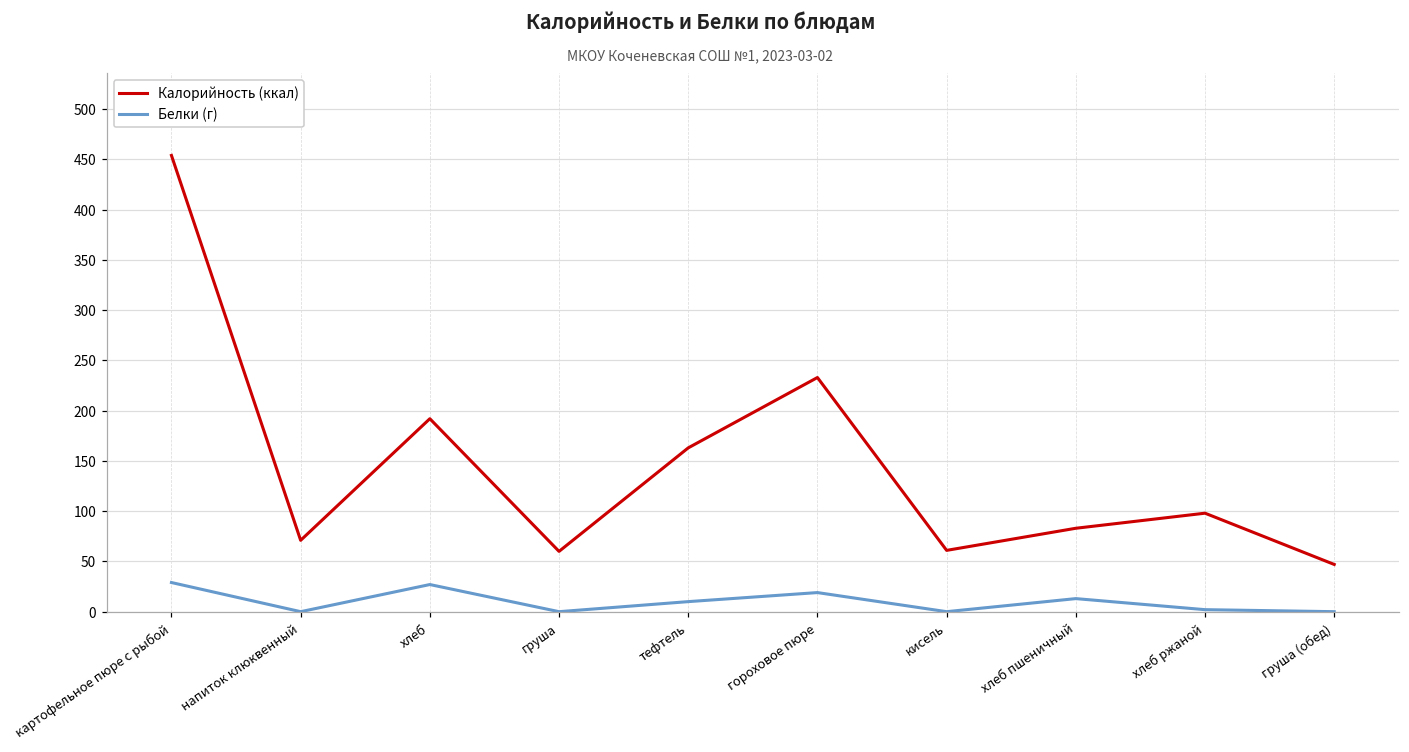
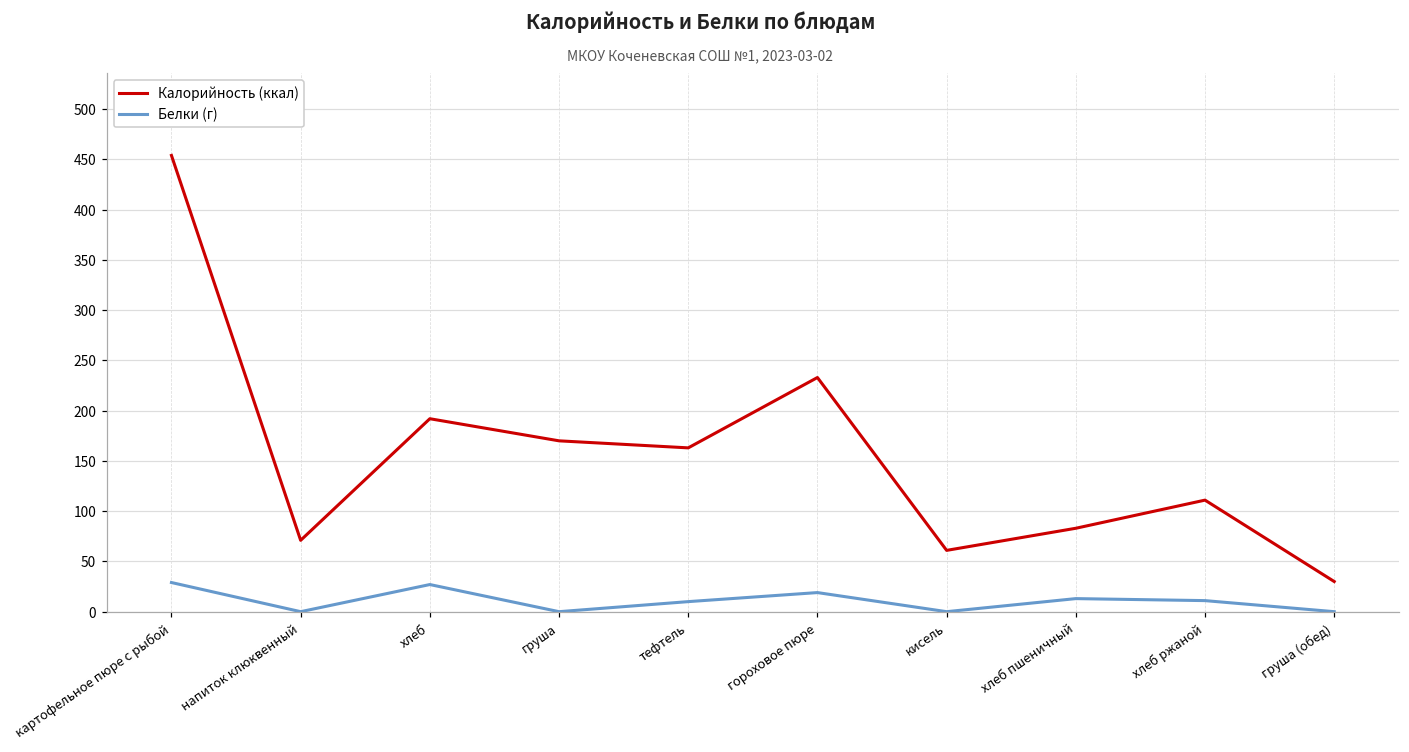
  {
    "Калорийность (ккал)": {
      "картофельное пюре с рыбой": 450,
      "напиток клюквенный": 70,
      "хлеб": 190,
-     "груша": 60,
+     "груша": 170,
      "тефтель": 160,
      "гороховое пюре": 230,
      "кисель": 60,
      "хлеб пшеничный": 80,
-     "хлеб ржаной": 100,
-     "груша (обед)": 50
+     "хлеб ржаной": 110,
+     "груша (обед)": 30
    },
    "Белки (г)": {
      "картофельное пюре с рыбой": 30,
      "напиток клюквенный": 0,
      "хлеб": 30,
      "груша": 0,
      "тефтель": 10,
      "гороховое пюре": 20,
      "кисель": 0,
      "хлеб пшеничный": 10,
-     "хлеб ржаной": 0,
+     "хлеб ржаной": 10,
      "груша (обед)": 0
    }
  }
